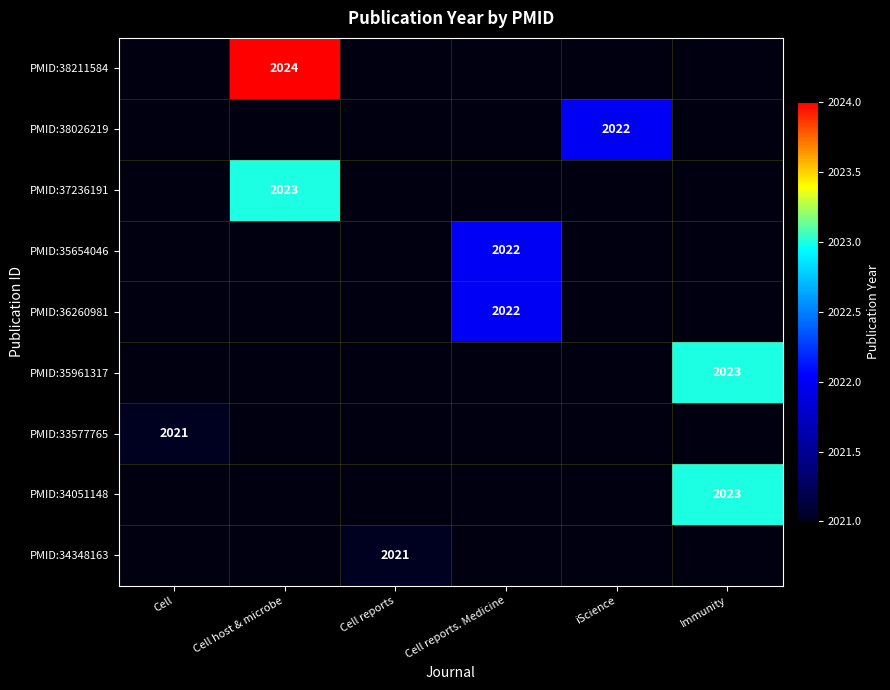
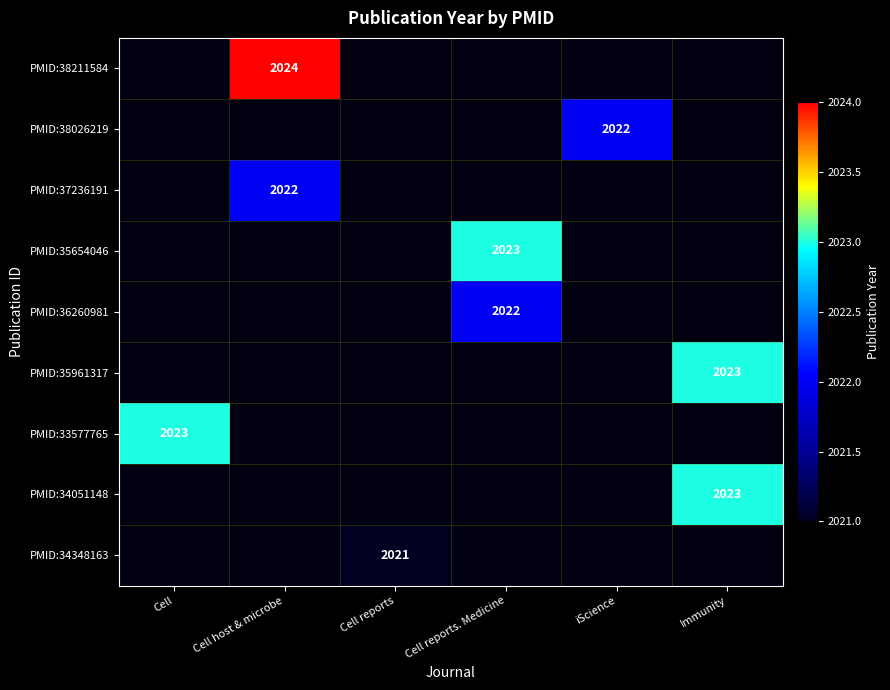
  {
    "PMID:38211584": {
      "Cell host & microbe": 2024
    },
    "PMID:38026219": {
      "iScience": 2022
    },
    "PMID:37236191": {
-     "Cell host & microbe": 2023
+     "Cell host & microbe": 2022
    },
    "PMID:35654046": {
-     "Cell reports. Medicine": 2022
+     "Cell reports. Medicine": 2023
    },
    "PMID:36260981": {
      "Cell reports. Medicine": 2022
    },
    "PMID:35961317": {
      "Immunity": 2023
    },
    "PMID:33577765": {
-     "Cell": 2021
+     "Cell": 2023
    },
    "PMID:34051148": {
      "Immunity": 2023
    },
    "PMID:34348163": {
      "Cell reports": 2021
    }
  }
